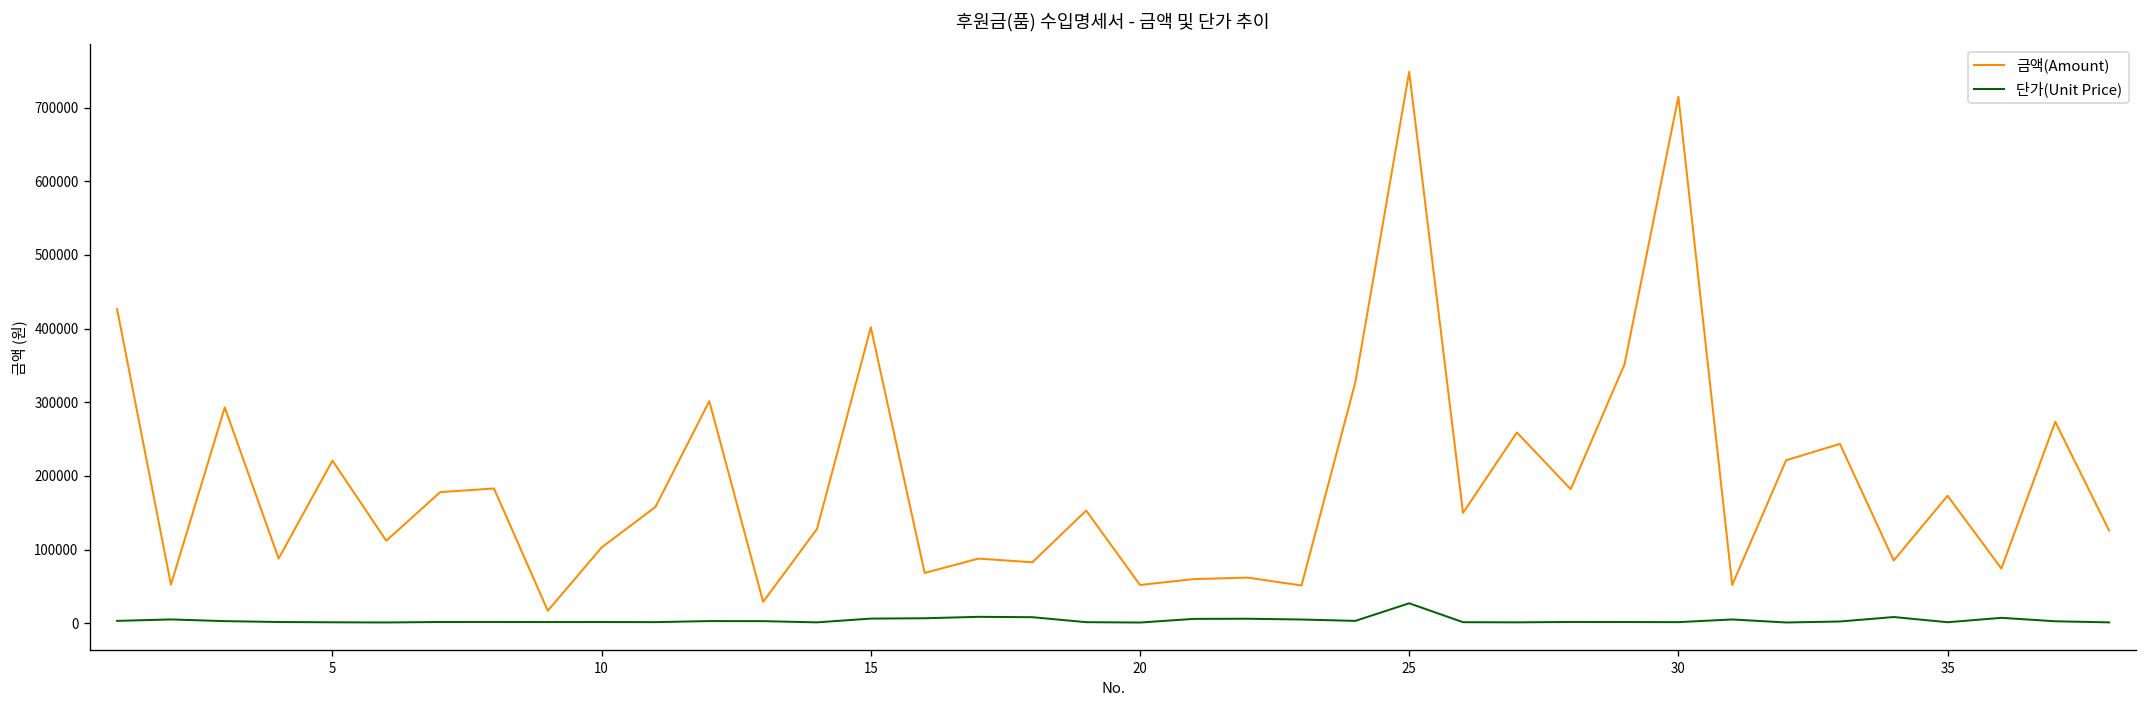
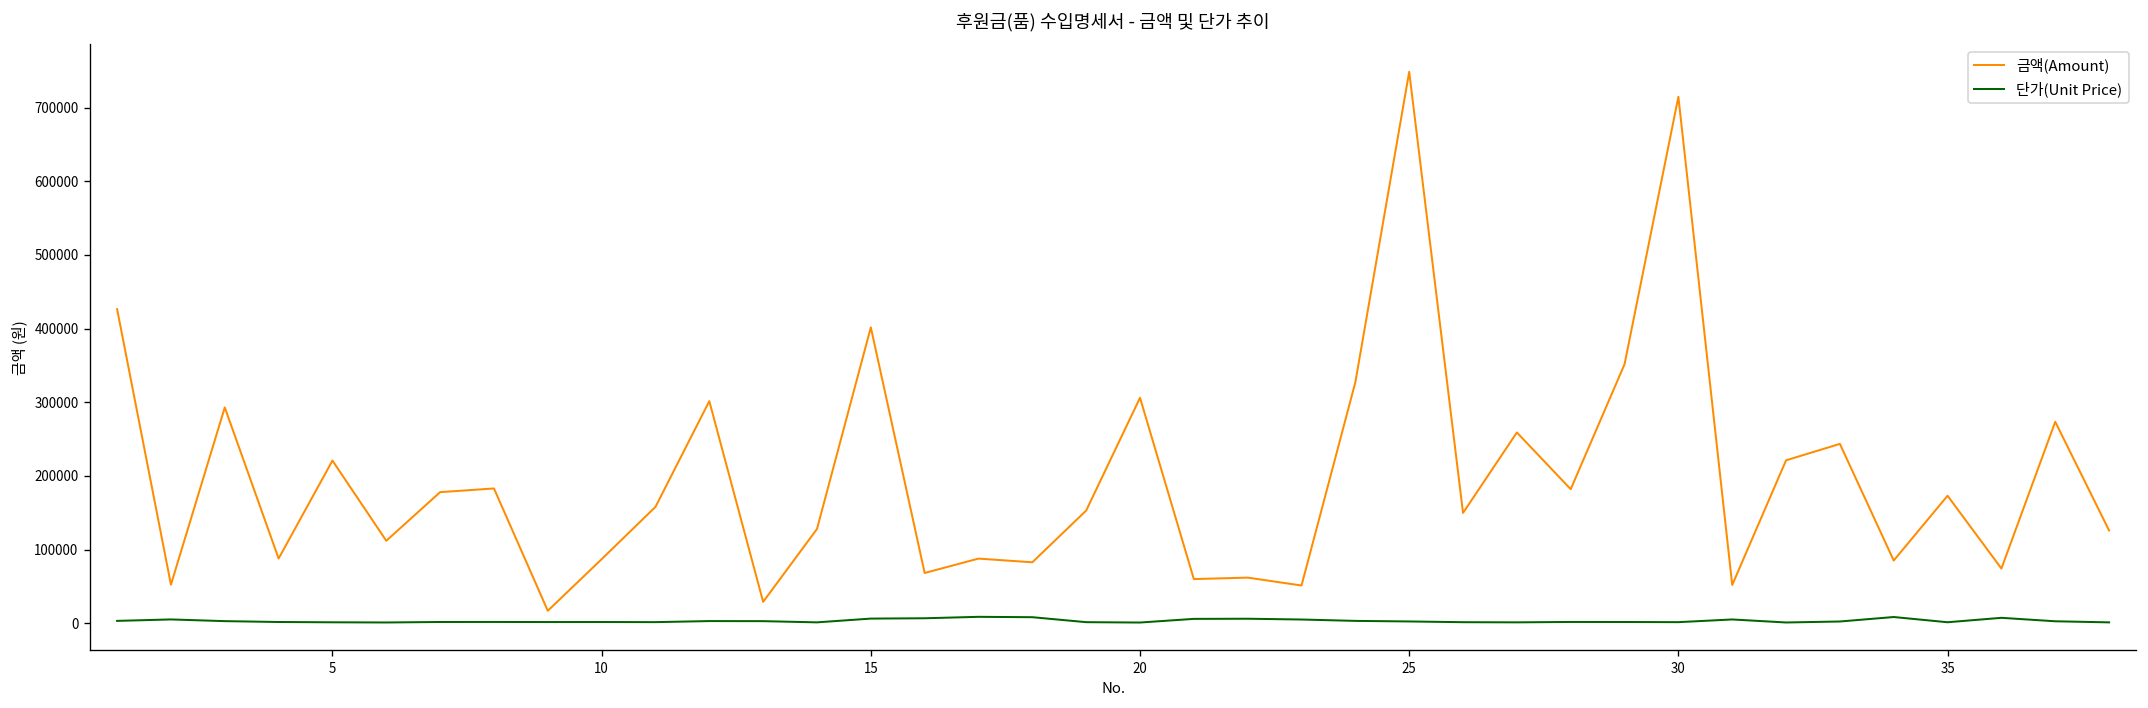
  {
    "금액(Amount)": {
      "5": 220000,
-     "10": 100000,
+     "10": 90000,
      "15": 400000,
-     "20": 50000,
+     "20": 310000,
      "25": 750000,
      "30": 710000,
      "35": 170000
    },
    "단가(Unit Price)": {
      "5": 0,
      "10": 0,
      "15": 10000,
      "20": 0,
-     "25": 30000,
+     "25": 0,
      "30": 0,
      "35": 0
    }
  }
